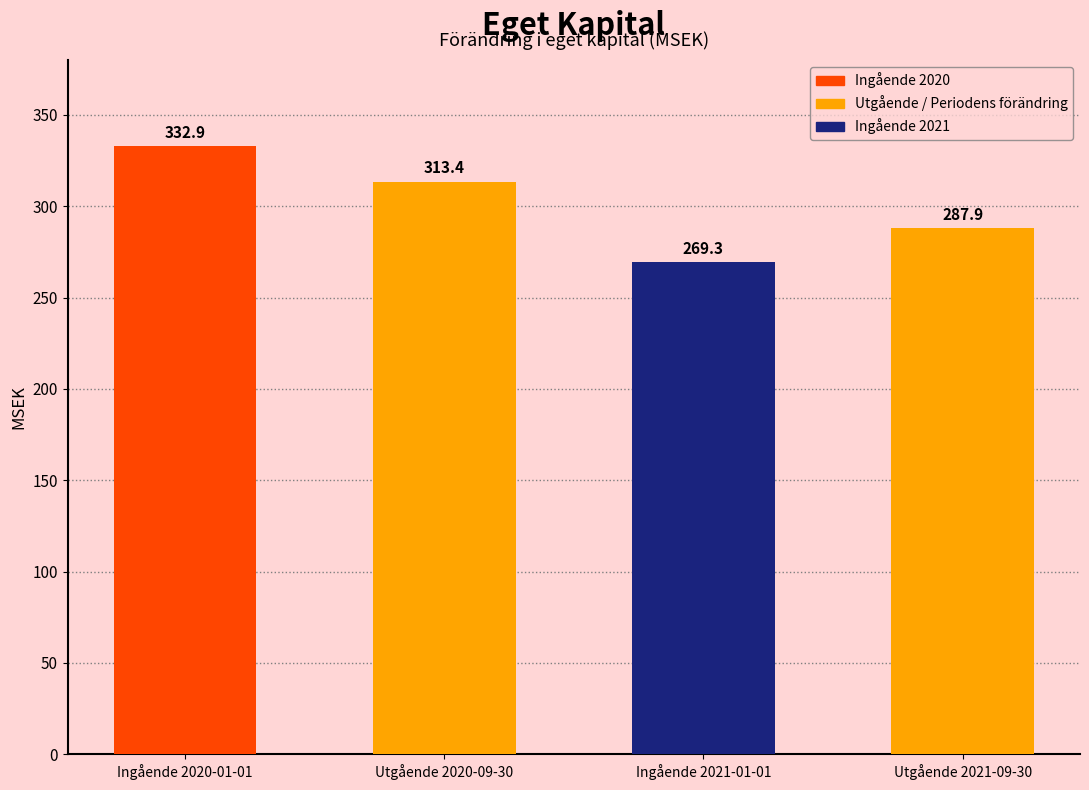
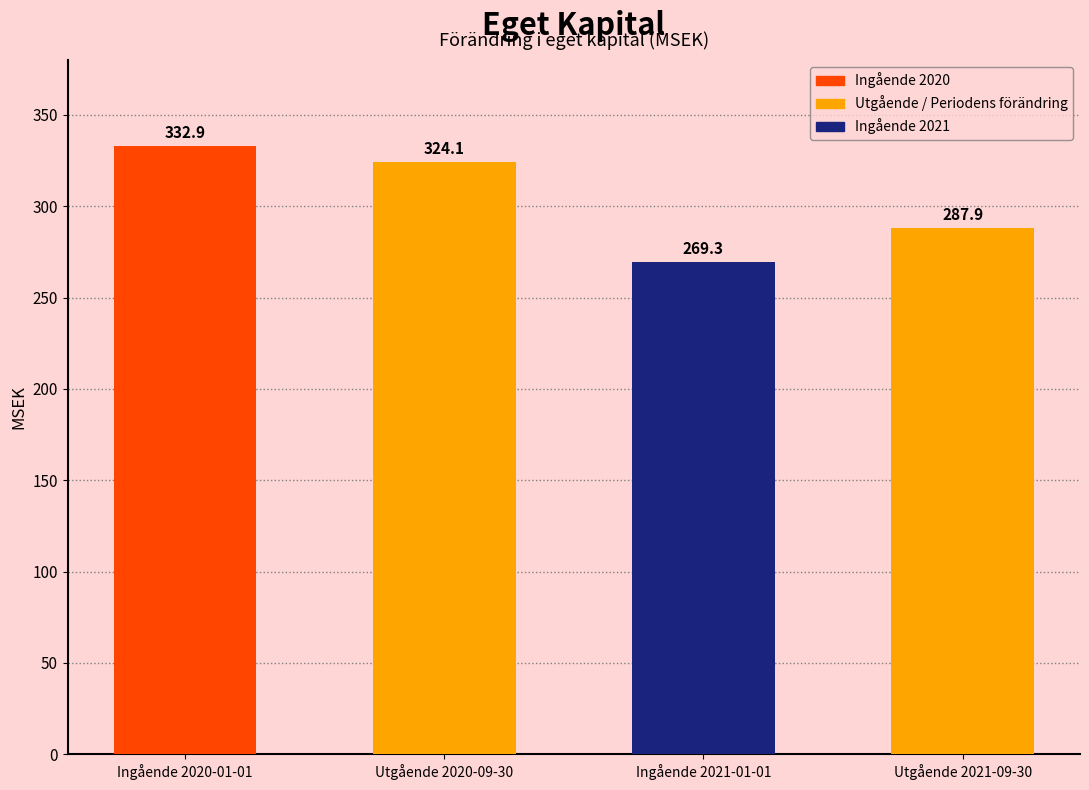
  {
    "Ingående 2020-01-01": 332.9,
-   "Utgående 2020-09-30": 313.4,
+   "Utgående 2020-09-30": 324.1,
    "Ingående 2021-01-01": 269.3,
    "Utgående 2021-09-30": 287.9
  }
